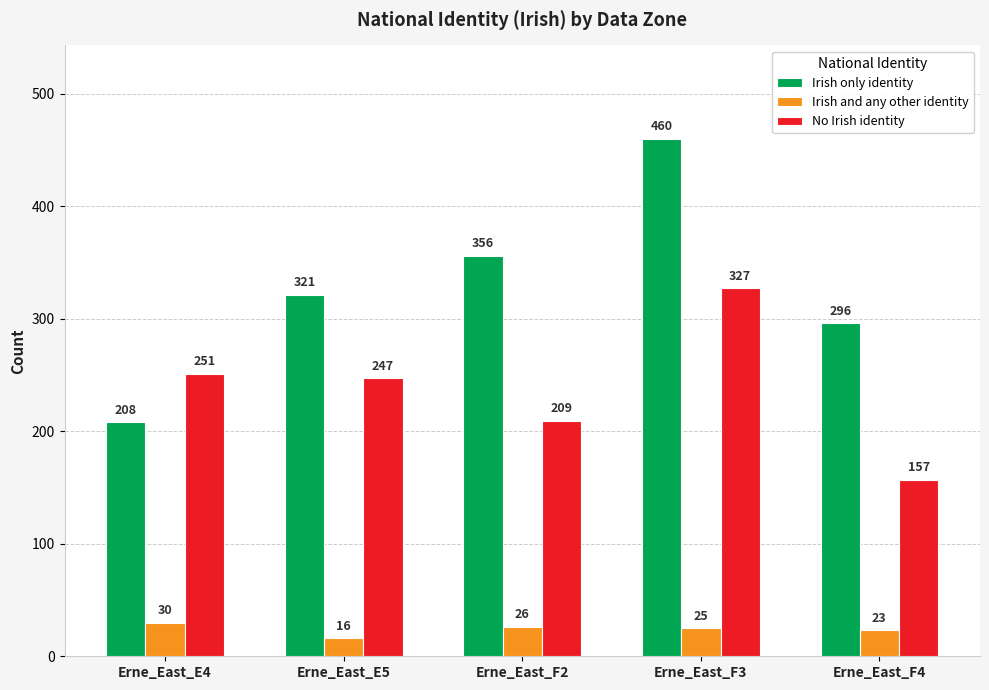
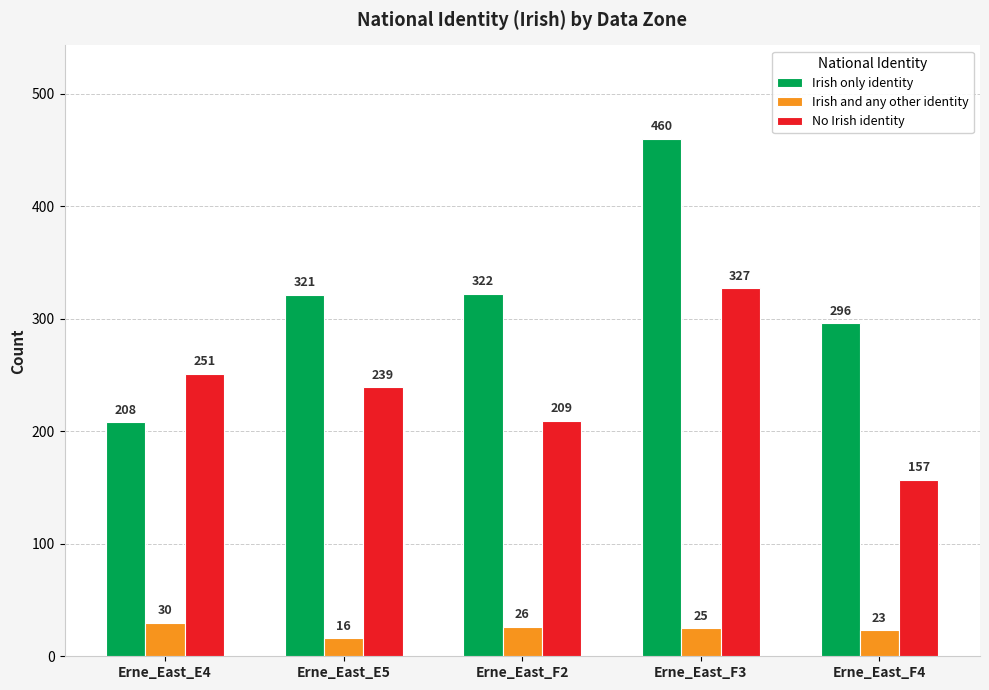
  {
    "Irish only identity": {
      "Erne_East_E4": 208,
      "Erne_East_E5": 321,
-     "Erne_East_F2": 356,
+     "Erne_East_F2": 322,
      "Erne_East_F3": 460,
      "Erne_East_F4": 296
    },
    "Irish and any other identity": {
      "Erne_East_E4": 30,
      "Erne_East_E5": 16,
      "Erne_East_F2": 26,
      "Erne_East_F3": 25,
      "Erne_East_F4": 23
    },
    "No Irish identity": {
      "Erne_East_E4": 251,
-     "Erne_East_E5": 247,
+     "Erne_East_E5": 239,
      "Erne_East_F2": 209,
      "Erne_East_F3": 327,
      "Erne_East_F4": 157
    }
  }
